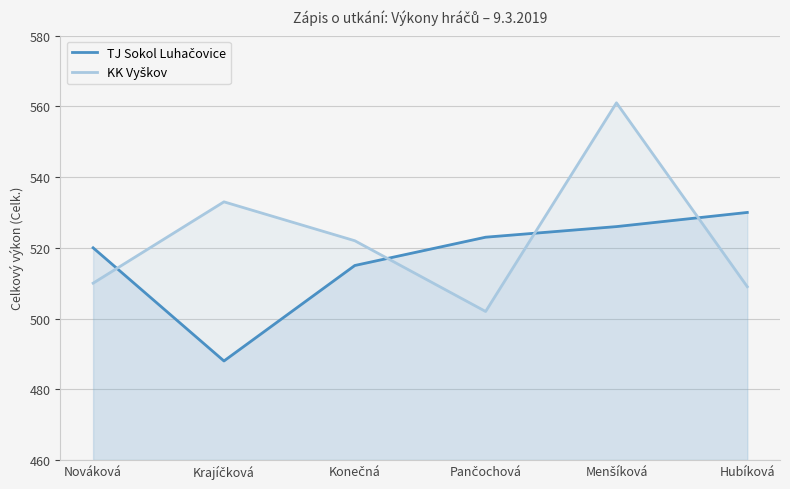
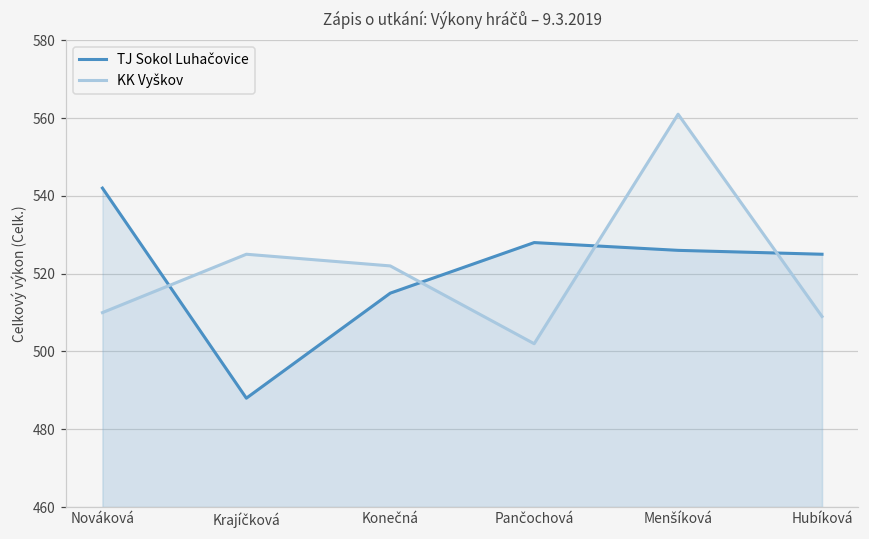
  {
    "TJ Sokol Luhačovice": {
-     "Nováková": 520,
+     "Nováková": 542,
      "Krajíčková": 488,
      "Konečná": 515,
-     "Pančochová": 523,
+     "Pančochová": 528,
      "Menšíková": 526,
-     "Hubíková": 530
+     "Hubíková": 525
    },
    "KK Vyškov": {
      "Nováková": 510,
-     "Krajíčková": 533,
+     "Krajíčková": 525,
      "Konečná": 522,
      "Pančochová": 502,
      "Menšíková": 561,
      "Hubíková": 509
    }
  }
